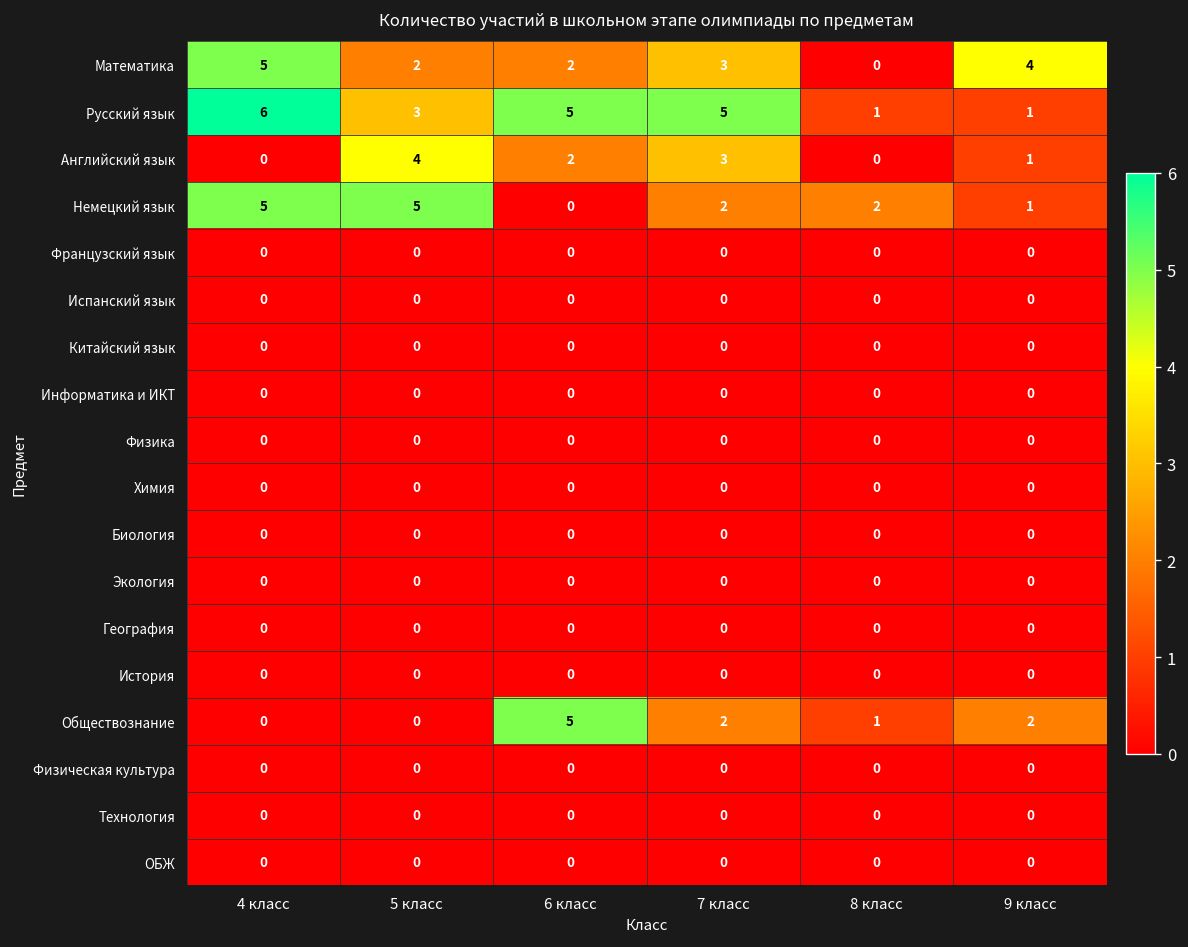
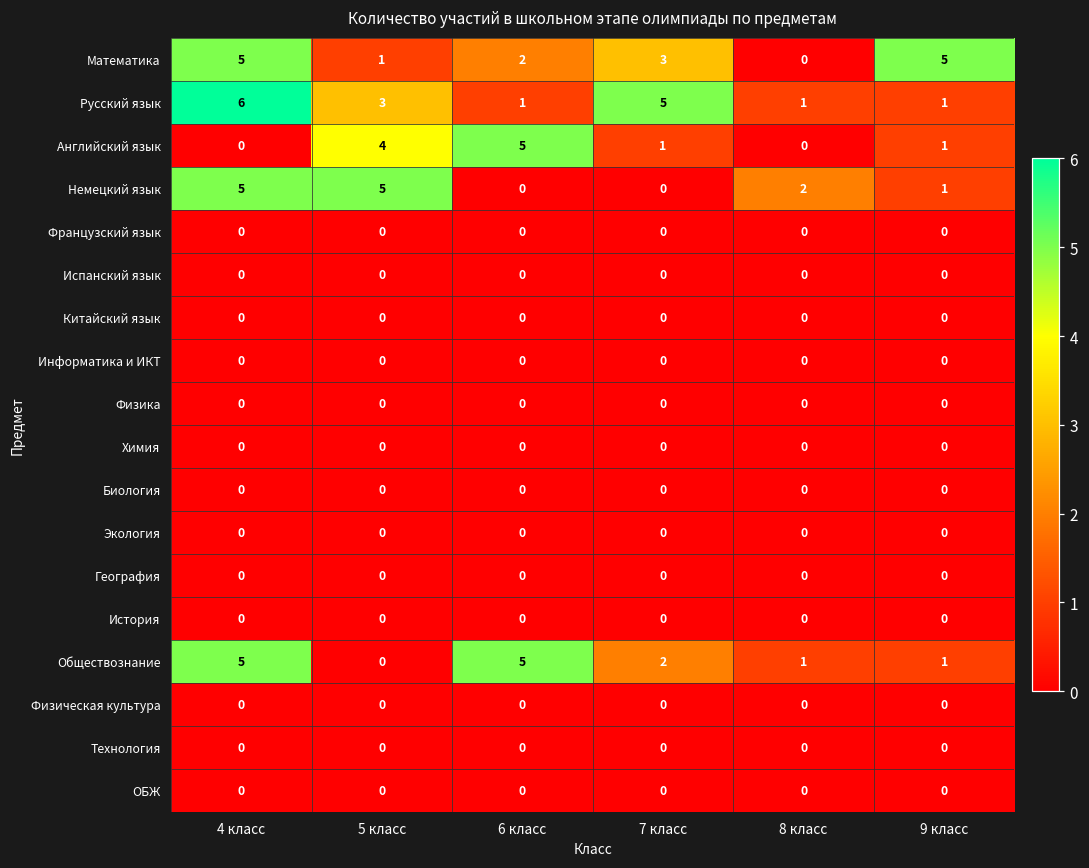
  {
    "Математика": {
      "4 класс": 5,
-     "5 класс": 2,
+     "5 класс": 1,
      "6 класс": 2,
      "7 класс": 3,
      "8 класс": 0,
-     "9 класс": 4
+     "9 класс": 5
    },
    "Русский язык": {
      "4 класс": 6,
      "5 класс": 3,
-     "6 класс": 5,
+     "6 класс": 1,
      "7 класс": 5,
      "8 класс": 1,
      "9 класс": 1
    },
    "Английский язык": {
      "4 класс": 0,
      "5 класс": 4,
-     "6 класс": 2,
-     "7 класс": 3,
+     "6 класс": 5,
+     "7 класс": 1,
      "8 класс": 0,
      "9 класс": 1
    },
    "Немецкий язык": {
      "4 класс": 5,
      "5 класс": 5,
      "6 класс": 0,
-     "7 класс": 2,
+     "7 класс": 0,
      "8 класс": 2,
      "9 класс": 1
    },
    "Французский язык": {
      "4 класс": 0,
      "5 класс": 0,
      "6 класс": 0,
      "7 класс": 0,
      "8 класс": 0,
      "9 класс": 0
    },
    "Испанский язык": {
      "4 класс": 0,
      "5 класс": 0,
      "6 класс": 0,
      "7 класс": 0,
      "8 класс": 0,
      "9 класс": 0
    },
    "Китайский язык": {
      "4 класс": 0,
      "5 класс": 0,
      "6 класс": 0,
      "7 класс": 0,
      "8 класс": 0,
      "9 класс": 0
    },
    "Информатика и ИКТ": {
      "4 класс": 0,
      "5 класс": 0,
      "6 класс": 0,
      "7 класс": 0,
      "8 класс": 0,
      "9 класс": 0
    },
    "Физика": {
      "4 класс": 0,
      "5 класс": 0,
      "6 класс": 0,
      "7 класс": 0,
      "8 класс": 0,
      "9 класс": 0
    },
    "Химия": {
      "4 класс": 0,
      "5 класс": 0,
      "6 класс": 0,
      "7 класс": 0,
      "8 класс": 0,
      "9 класс": 0
    },
    "Биология": {
      "4 класс": 0,
      "5 класс": 0,
      "6 класс": 0,
      "7 класс": 0,
      "8 класс": 0,
      "9 класс": 0
    },
    "Экология": {
      "4 класс": 0,
      "5 класс": 0,
      "6 класс": 0,
      "7 класс": 0,
      "8 класс": 0,
      "9 класс": 0
    },
    "География": {
      "4 класс": 0,
      "5 класс": 0,
      "6 класс": 0,
      "7 класс": 0,
      "8 класс": 0,
      "9 класс": 0
    },
    "История": {
      "4 класс": 0,
      "5 класс": 0,
      "6 класс": 0,
      "7 класс": 0,
      "8 класс": 0,
      "9 класс": 0
    },
    "Обществознание": {
-     "4 класс": 0,
+     "4 класс": 5,
      "5 класс": 0,
      "6 класс": 5,
      "7 класс": 2,
      "8 класс": 1,
-     "9 класс": 2
+     "9 класс": 1
    },
    "Физическая культура": {
      "4 класс": 0,
      "5 класс": 0,
      "6 класс": 0,
      "7 класс": 0,
      "8 класс": 0,
      "9 класс": 0
    },
    "Технология": {
      "4 класс": 0,
      "5 класс": 0,
      "6 класс": 0,
      "7 класс": 0,
      "8 класс": 0,
      "9 класс": 0
    },
    "ОБЖ": {
      "4 класс": 0,
      "5 класс": 0,
      "6 класс": 0,
      "7 класс": 0,
      "8 класс": 0,
      "9 класс": 0
    }
  }
